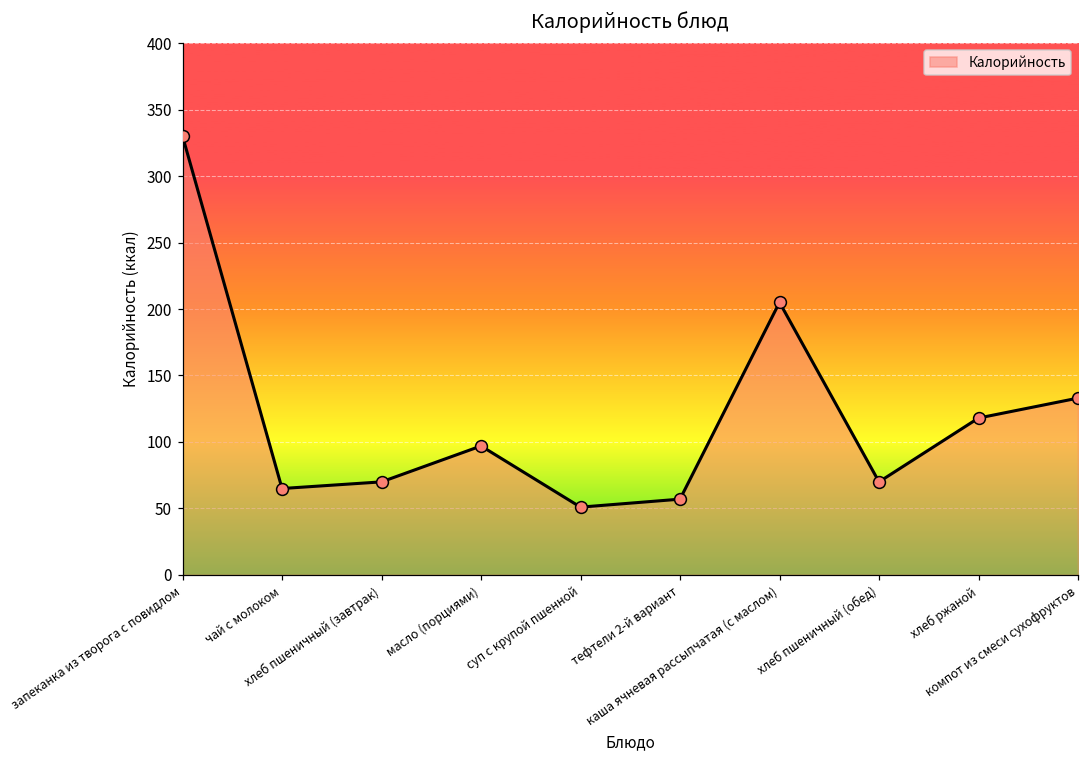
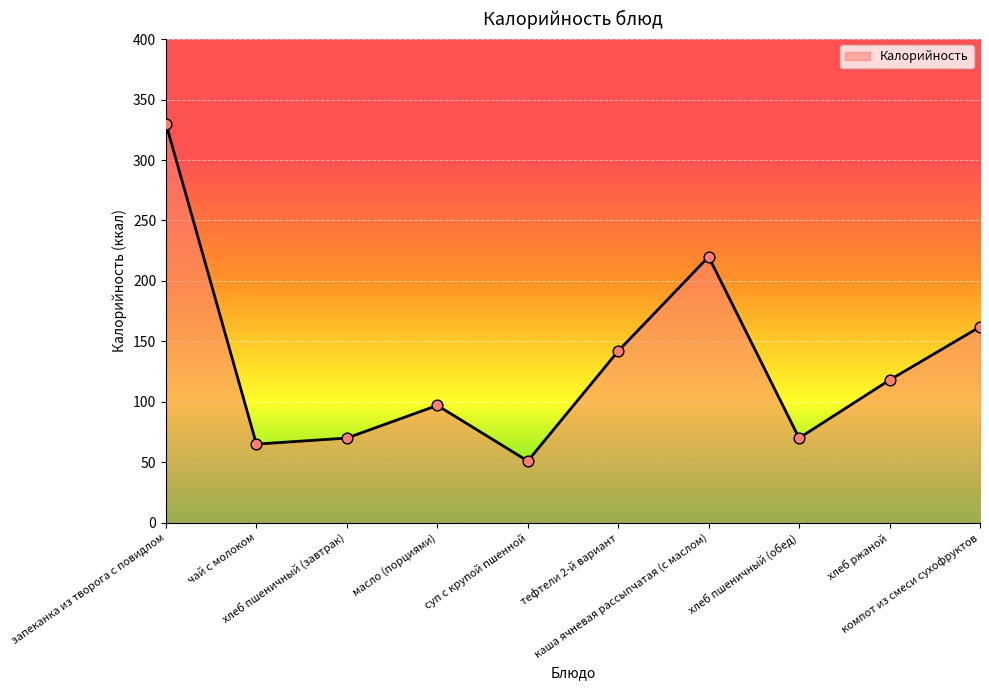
  {
    "запеканка из творога с повидлом": 330,
    "чай с молоком": 65,
    "хлеб пшеничный (завтрак)": 70,
    "масло (порциями)": 97,
    "суп с крупой пшенной": 51,
-   "тефтели 2-й вариант": 57,
-   "каша ячневая рассыпчатая (с маслом)": 205,
+   "тефтели 2-й вариант": 142,
+   "каша ячневая рассыпчатая (с маслом)": 220,
    "хлеб пшеничный (обед)": 70,
    "хлеб ржаной": 118,
-   "компот из смеси сухофруктов": 133
+   "компот из смеси сухофруктов": 162
  }
